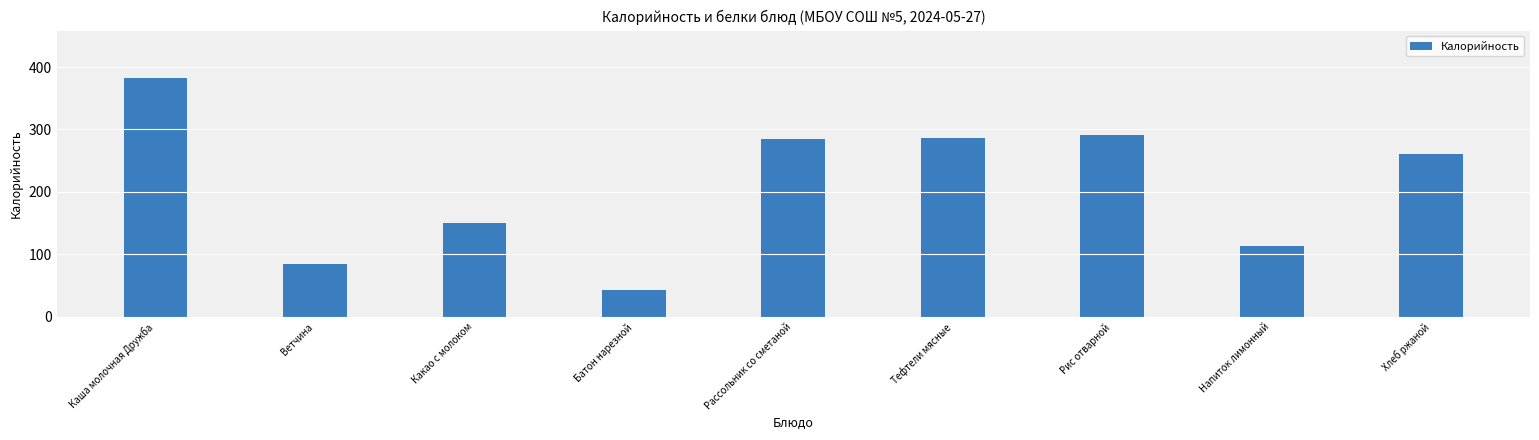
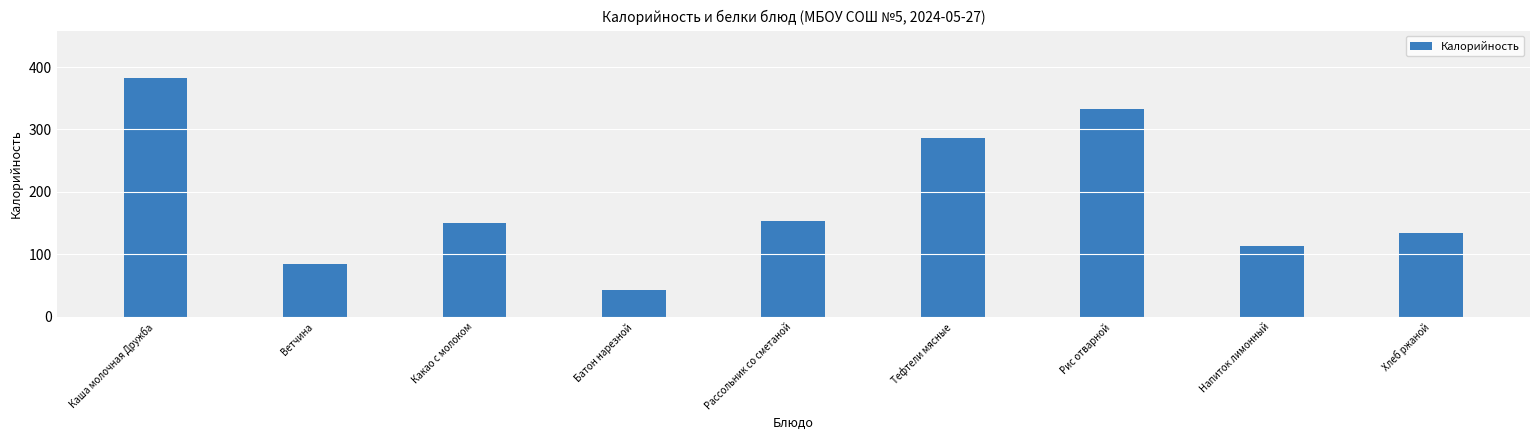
  {
    "Каша молочная Дружба": 380,
    "Ветчина": 80,
    "Какао с молоком": 150,
    "Батон нарезной": 40,
-   "Рассольник со сметаной": 280,
+   "Рассольник со сметаной": 150,
    "Тефтели мясные": 290,
-   "Рис отварной": 290,
+   "Рис отварной": 330,
    "Напиток лимонный": 110,
-   "Хлеб ржаной": 260
+   "Хлеб ржаной": 130
  }
